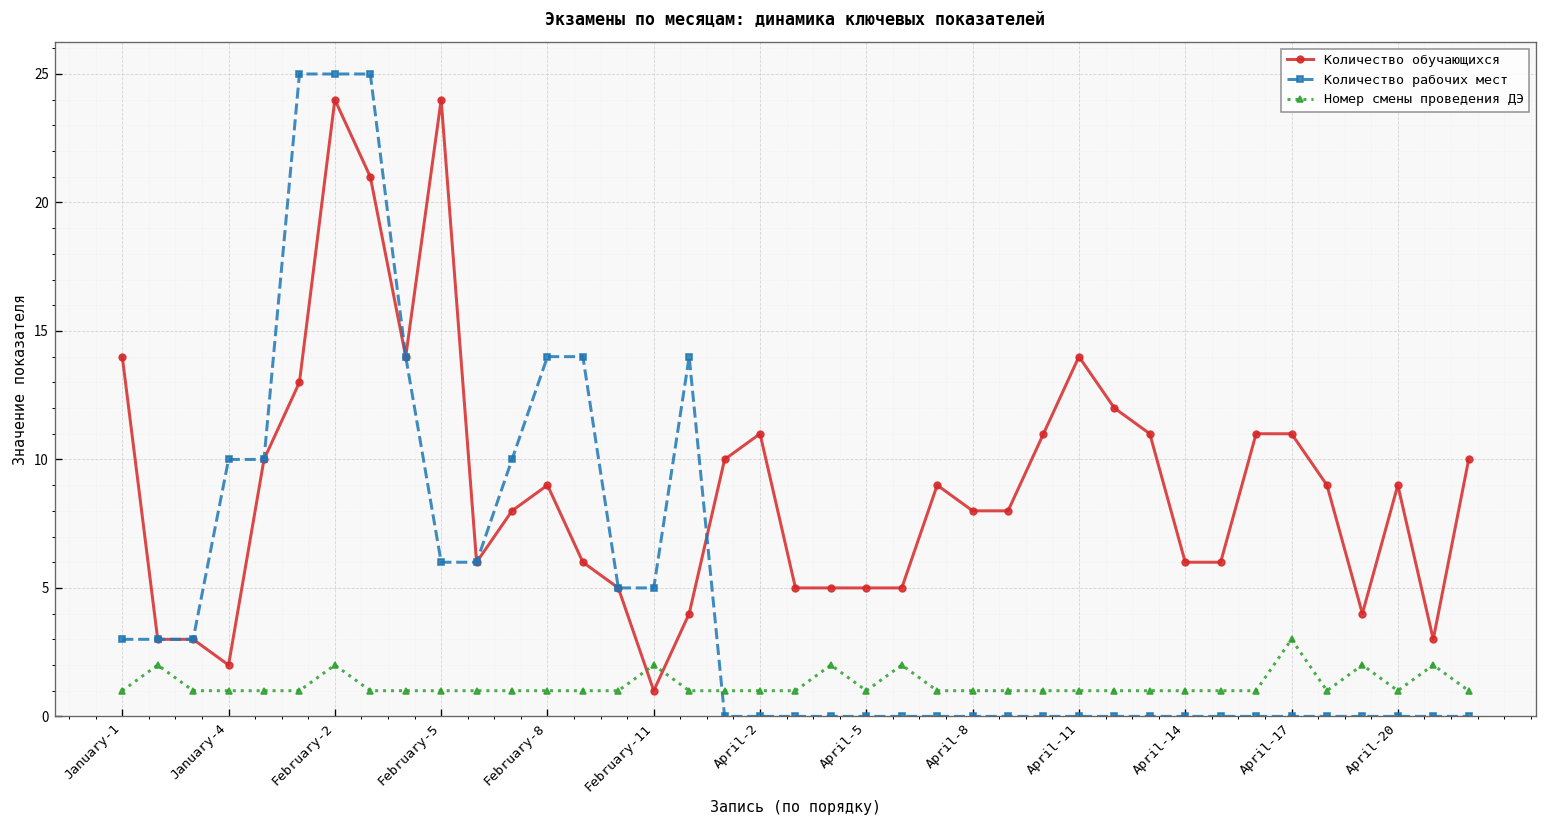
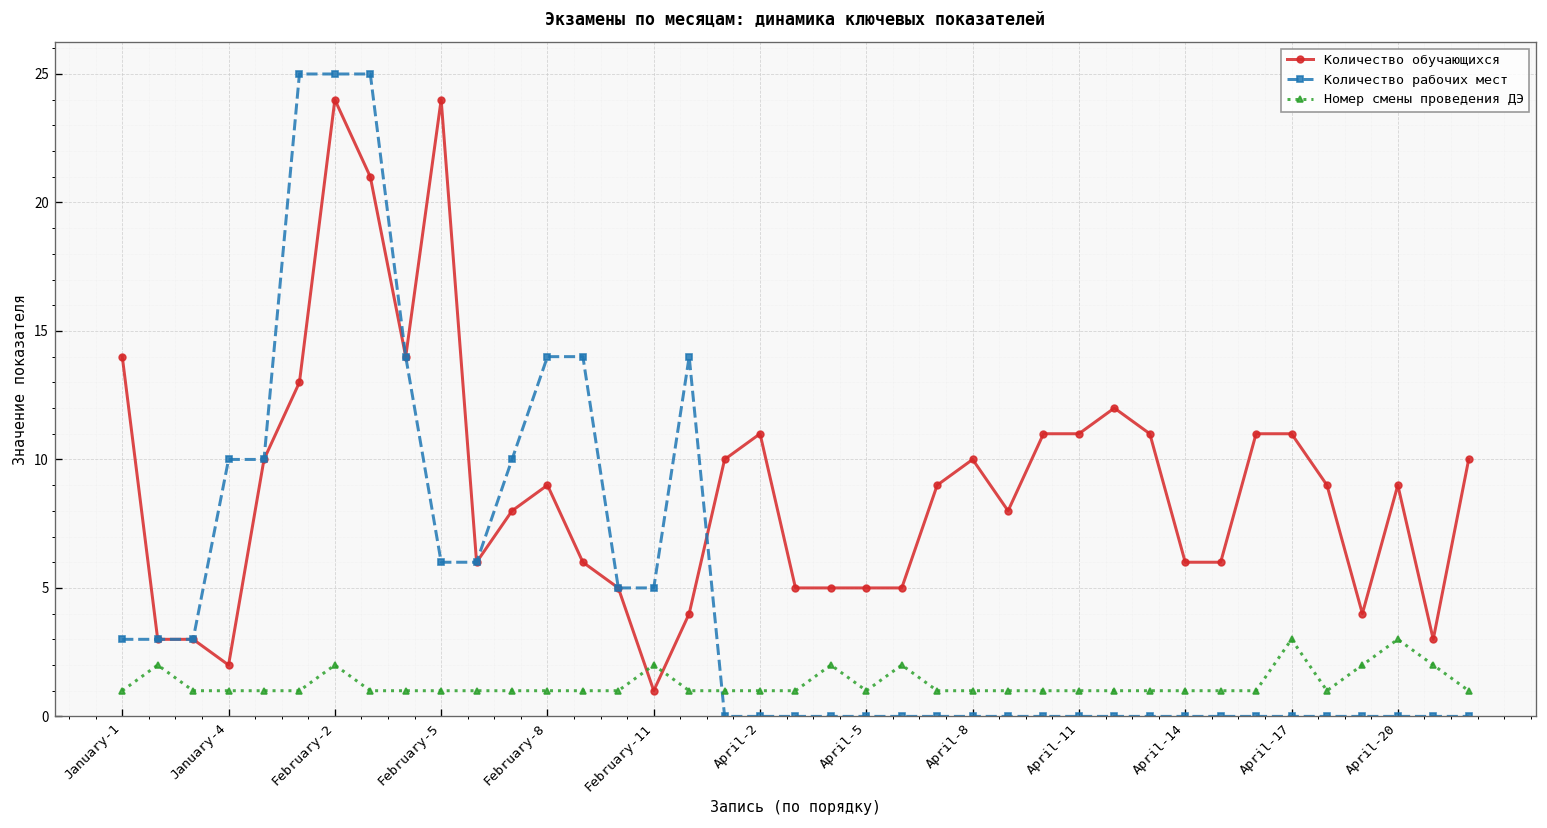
  {
    "Количество обучающихся": {
      "January-1": 14,
      "January-4": 2,
      "February-2": 24,
      "February-5": 24,
      "February-8": 9,
      "February-11": 1,
      "April-2": 11,
      "April-5": 5,
-     "April-8": 8,
-     "April-11": 14,
+     "April-8": 10,
+     "April-11": 11,
      "April-14": 6,
      "April-17": 11,
      "April-20": 9
    },
    "Количество рабочих мест": {
      "January-1": 3,
      "January-4": 10,
      "February-2": 25,
      "February-5": 6,
      "February-8": 14,
      "February-11": 5,
      "April-2": 0,
      "April-5": 0,
      "April-8": 0,
      "April-11": 0,
      "April-14": 0,
      "April-17": 0,
      "April-20": 0
    },
    "Номер смены проведения ДЭ": {
      "January-1": 1,
      "January-4": 1,
      "February-2": 2,
      "February-5": 1,
      "February-8": 1,
      "February-11": 2,
      "April-2": 1,
      "April-5": 1,
      "April-8": 1,
      "April-11": 1,
      "April-14": 1,
      "April-17": 3,
-     "April-20": 1
+     "April-20": 3
    }
  }
